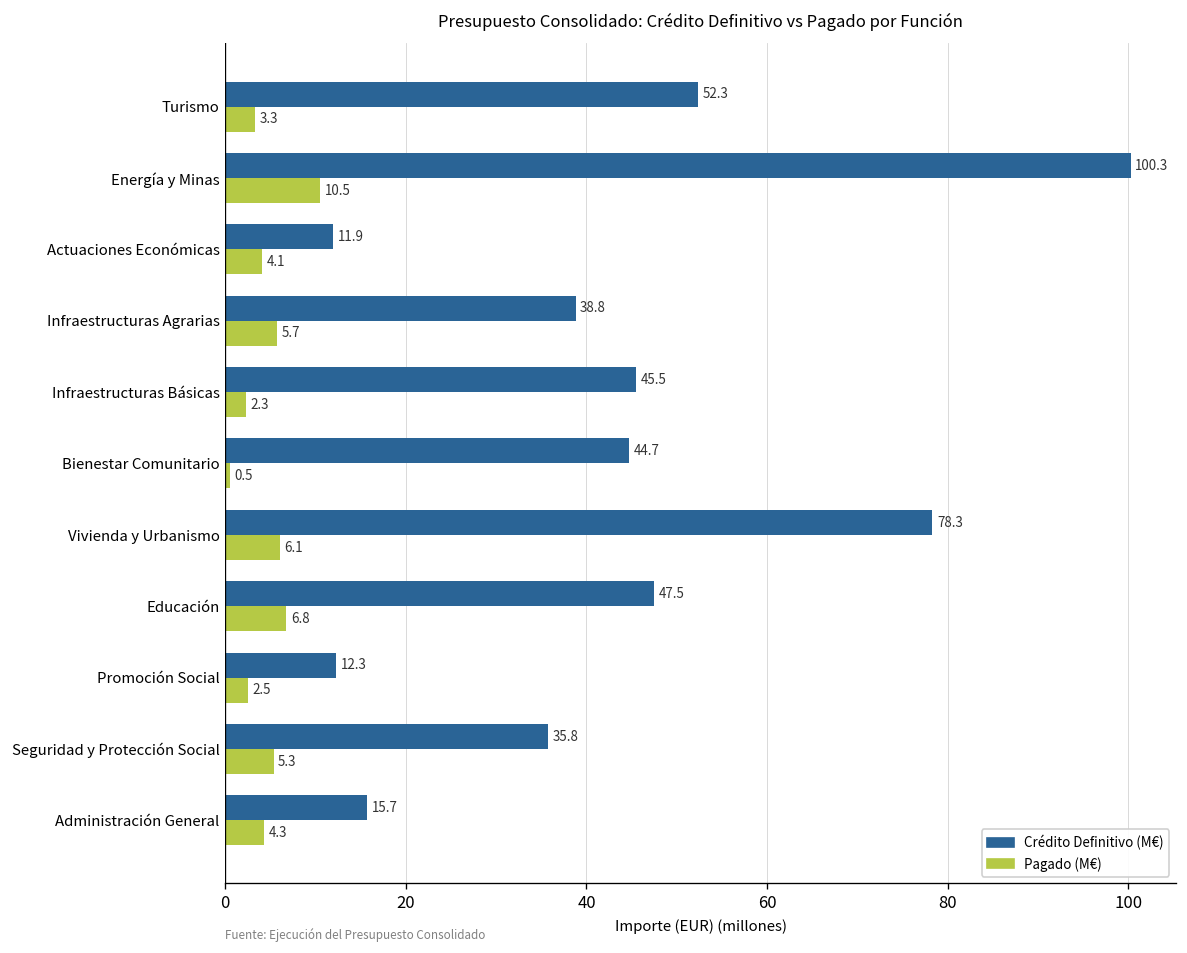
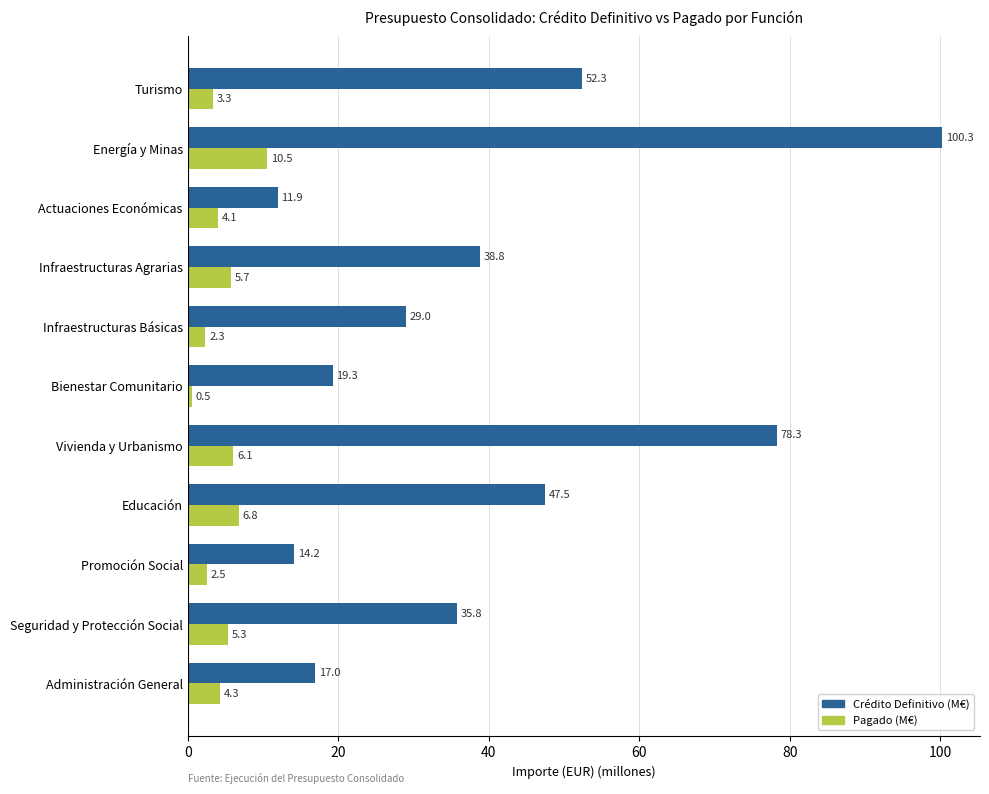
  {
    "Crédito Definitivo (M€)": {
      "Turismo": 52.3,
      "Energía y Minas": 100.3,
      "Actuaciones Económicas": 11.9,
      "Infraestructuras Agrarias": 38.8,
-     "Infraestructuras Básicas": 45.5,
-     "Bienestar Comunitario": 44.7,
+     "Infraestructuras Básicas": 29.0,
+     "Bienestar Comunitario": 19.3,
      "Vivienda y Urbanismo": 78.3,
      "Educación": 47.5,
-     "Promoción Social": 12.3,
+     "Promoción Social": 14.2,
      "Seguridad y Protección Social": 35.8,
-     "Administración General": 15.7
+     "Administración General": 17.0
    },
    "Pagado (M€)": {
      "Turismo": 3.3,
      "Energía y Minas": 10.5,
      "Actuaciones Económicas": 4.1,
      "Infraestructuras Agrarias": 5.7,
      "Infraestructuras Básicas": 2.3,
      "Bienestar Comunitario": 0.5,
      "Vivienda y Urbanismo": 6.1,
      "Educación": 6.8,
      "Promoción Social": 2.5,
      "Seguridad y Protección Social": 5.3,
      "Administración General": 4.3
    }
  }
